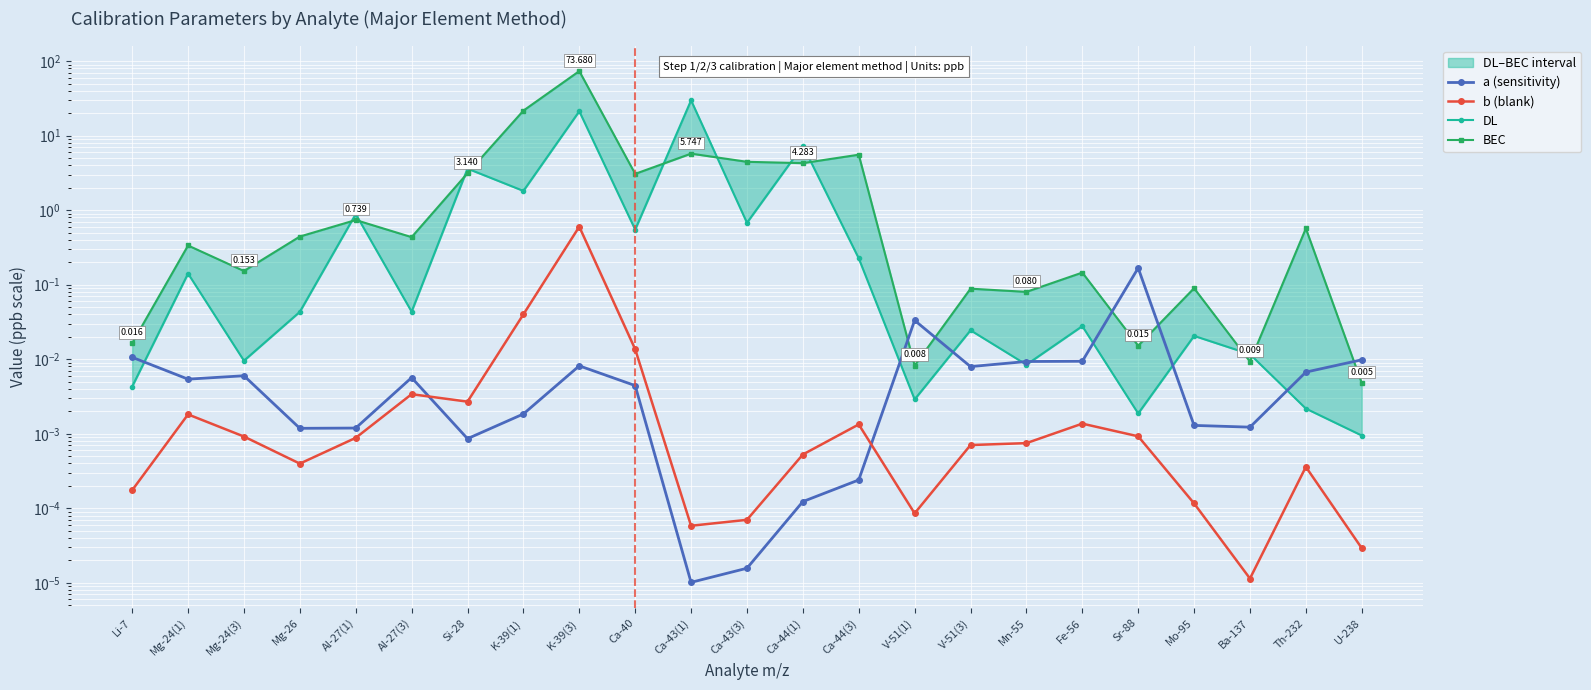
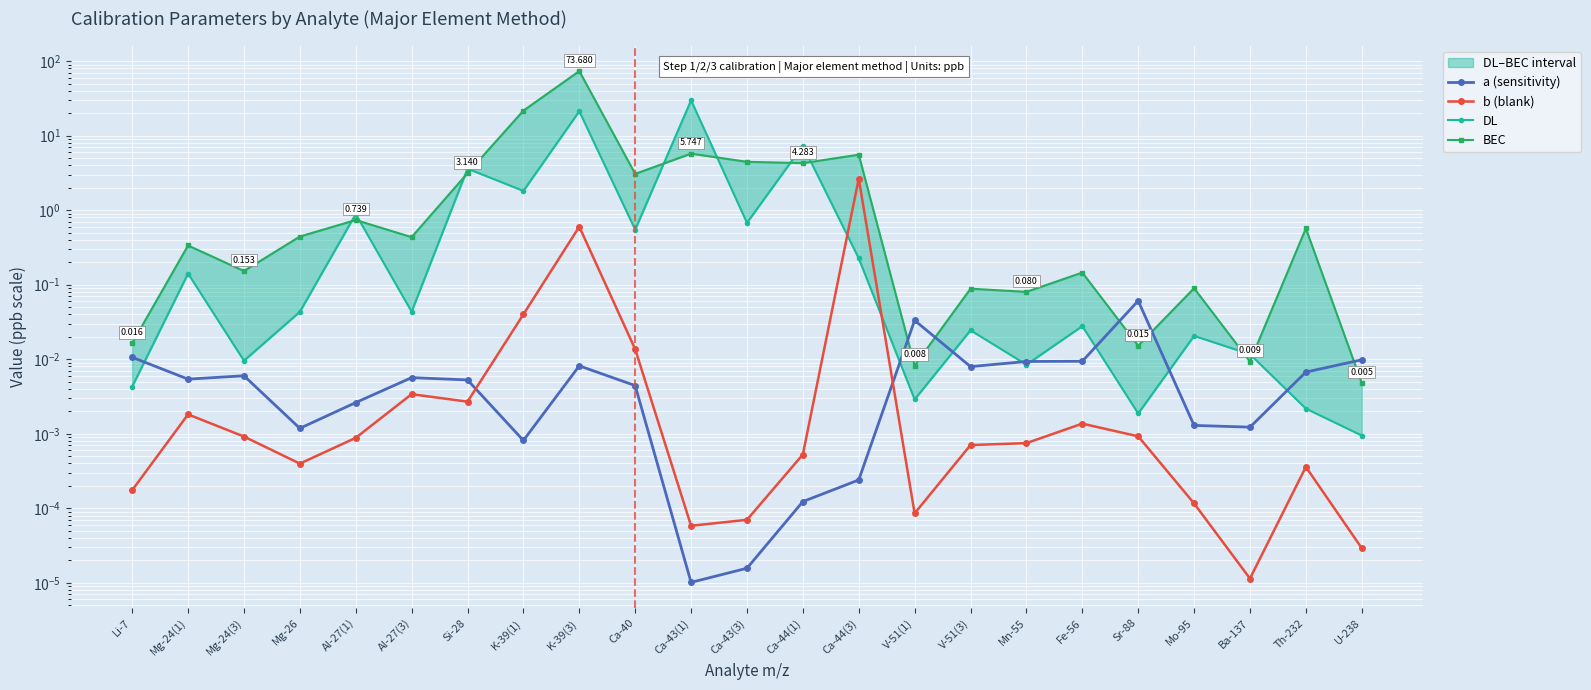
  {
    "a (sensitivity)": {
      "Li-7": 0.011,
      "Mg-24(1)": 0.005,
      "Mg-24(3)": 0.006,
      "Mg-26": 0.0012,
-     "Al-27(1)": 0.0012,
+     "Al-27(1)": 0.0026,
      "Al-27(3)": 0.006,
-     "Si-28": 0.0009,
-     "K-39(1)": 0.0018,
+     "Si-28": 0.005,
+     "K-39(1)": 0.0008,
      "K-39(3)": 0.008,
      "Ca-40": 0.004,
      "Ca-43(1)": 0.000010,
      "Ca-43(3)": 0.000016,
      "Ca-44(1)": 0.00012,
      "Ca-44(3)": 0.00024,
      "V-51(1)": 0.03,
      "V-51(3)": 0.008,
      "Mn-55": 0.009,
      "Fe-56": 0.009,
-     "Sr-88": 0.17,
+     "Sr-88": 0.06,
      "Mo-95": 0.0013,
      "Ba-137": 0.0012,
      "Th-232": 0.007,
      "U-238": 0.010
    },
    "b (blank)": {
      "Li-7": 0.00017,
      "Mg-24(1)": 0.0018,
      "Mg-24(3)": 0.0009,
      "Mg-26": 0.0004,
      "Al-27(1)": 0.0009,
      "Al-27(3)": 0.003,
      "Si-28": 0.0027,
      "K-39(1)": 0.04,
      "K-39(3)": 0.6,
      "Ca-40": 0.014,
      "Ca-43(1)": 0.00006,
      "Ca-43(3)": 0.00007,
      "Ca-44(1)": 0.0005,
-     "Ca-44(3)": 0.0013,
+     "Ca-44(3)": 2.7,
      "V-51(1)": 0.00009,
      "V-51(3)": 0.0007,
      "Mn-55": 0.0007,
      "Fe-56": 0.0014,
      "Sr-88": 0.0009,
      "Mo-95": 0.00012,
      "Ba-137": 0.000011,
      "Th-232": 0.0004,
      "U-238": 0.000029
    }
  }
